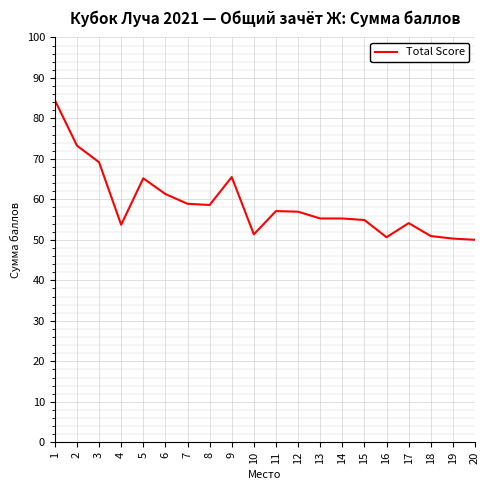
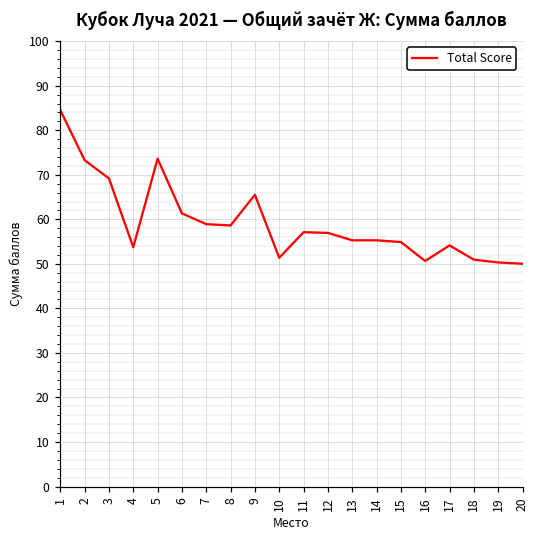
  {
    "1": 85,
    "2": 73,
    "3": 69,
    "4": 54,
-   "5": 65,
+   "5": 74,
    "6": 61,
    "7": 59,
    "8": 59,
    "9": 66,
    "10": 51,
    "11": 57,
    "12": 57,
    "13": 55,
    "14": 55,
    "15": 55,
    "16": 51,
    "17": 54,
    "18": 51,
    "19": 50,
    "20": 50
  }
